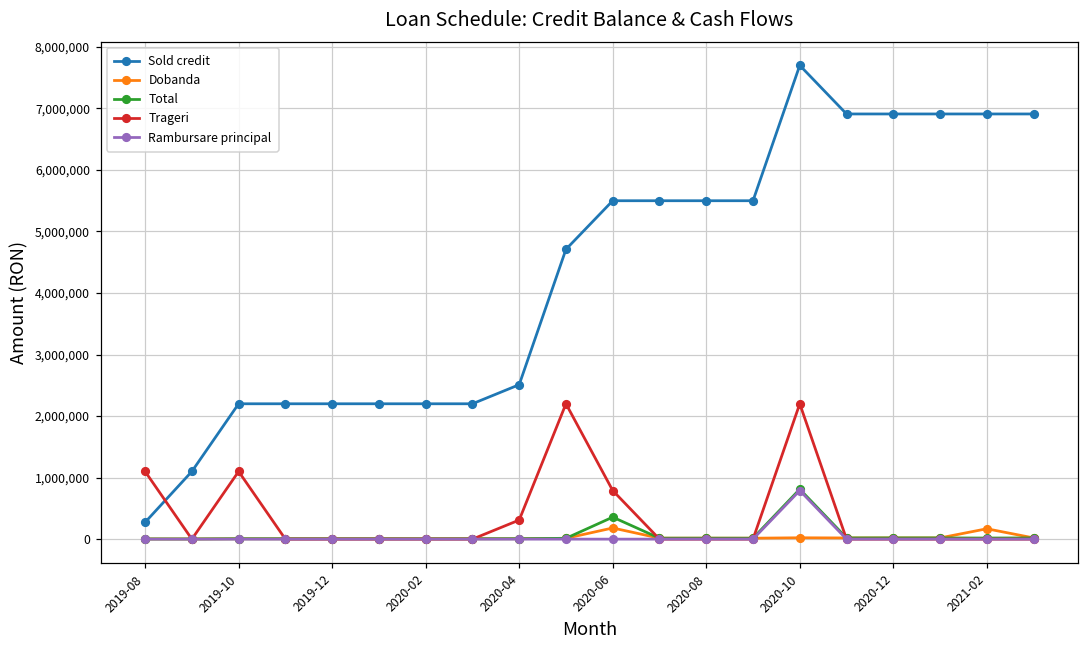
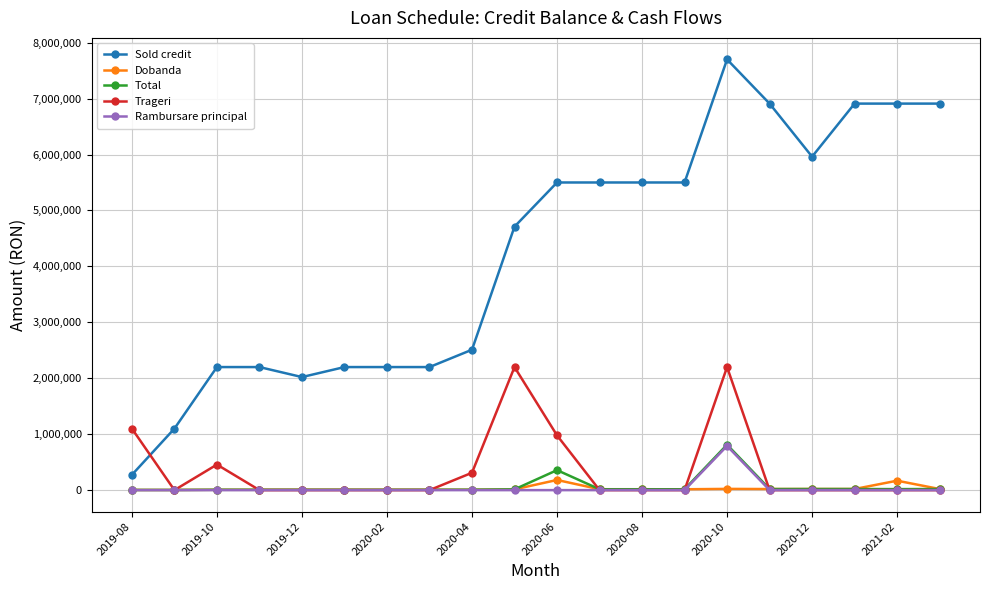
  {
    "Sold credit": {
      "2019-08": "300,000",
      "2019-10": "2,200,000",
-     "2019-12": "2,200,000",
+     "2019-12": "2,000,000",
      "2020-02": "2,200,000",
      "2020-04": "2,500,000",
      "2020-06": "5,500,000",
      "2020-08": "5,500,000",
      "2020-10": "7,700,000",
-     "2020-12": "6,900,000",
+     "2020-12": "6,000,000",
      "2021-02": "6,900,000"
    },
    "Dobanda": {
      "2020-06": "200,000",
      "2020-10": "0",
      "2021-02": "200,000"
    },
    "Total": {
      "2020-06": "400,000"
    },
    "Trageri": {
      "2019-08": "1,100,000",
-     "2019-10": "1,100,000",
+     "2019-10": "500,000",
      "2020-04": "300,000",
-     "2020-06": "800,000",
+     "2020-06": "1,000,000",
      "2020-10": "2,200,000"
    },
    "Rambursare principal": {
      "2020-06": "0"
    }
  }
